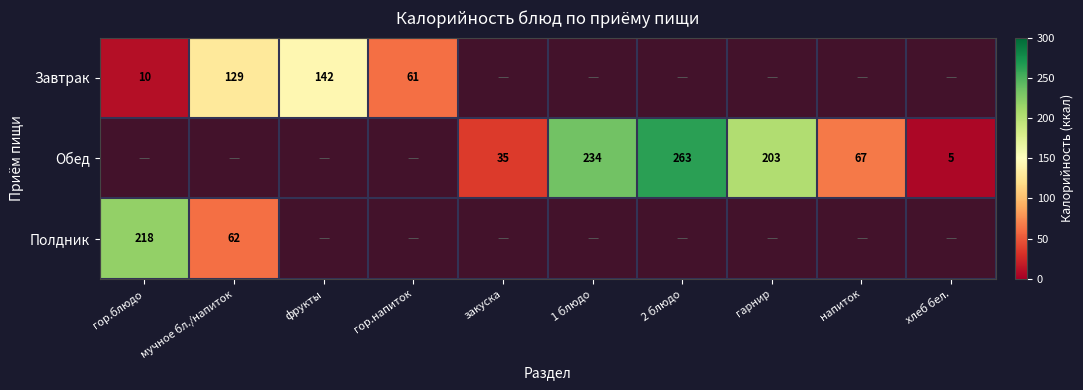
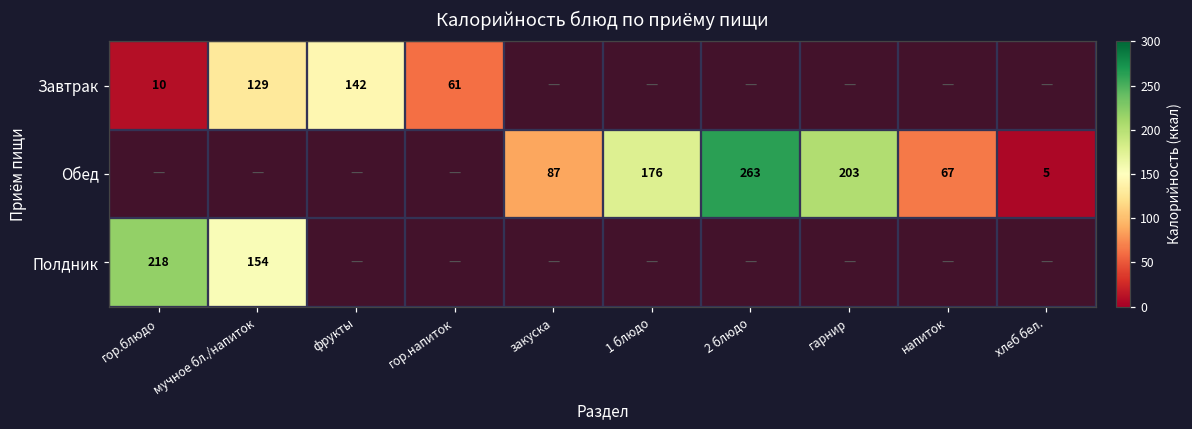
  {
    "Завтрак": {
      "гор.блюдо": 10,
      "мучное бл./напиток": 129,
      "фрукты": 142,
      "гор.напиток": 61
    },
    "Обед": {
-     "закуска": 35,
-     "1 блюдо": 234,
+     "закуска": 87,
+     "1 блюдо": 176,
      "2 блюдо": 263,
      "гарнир": 203,
      "напиток": 67,
      "хлеб бел.": 5
    },
    "Полдник": {
      "гор.блюдо": 218,
-     "мучное бл./напиток": 62
+     "мучное бл./напиток": 154
    }
  }
